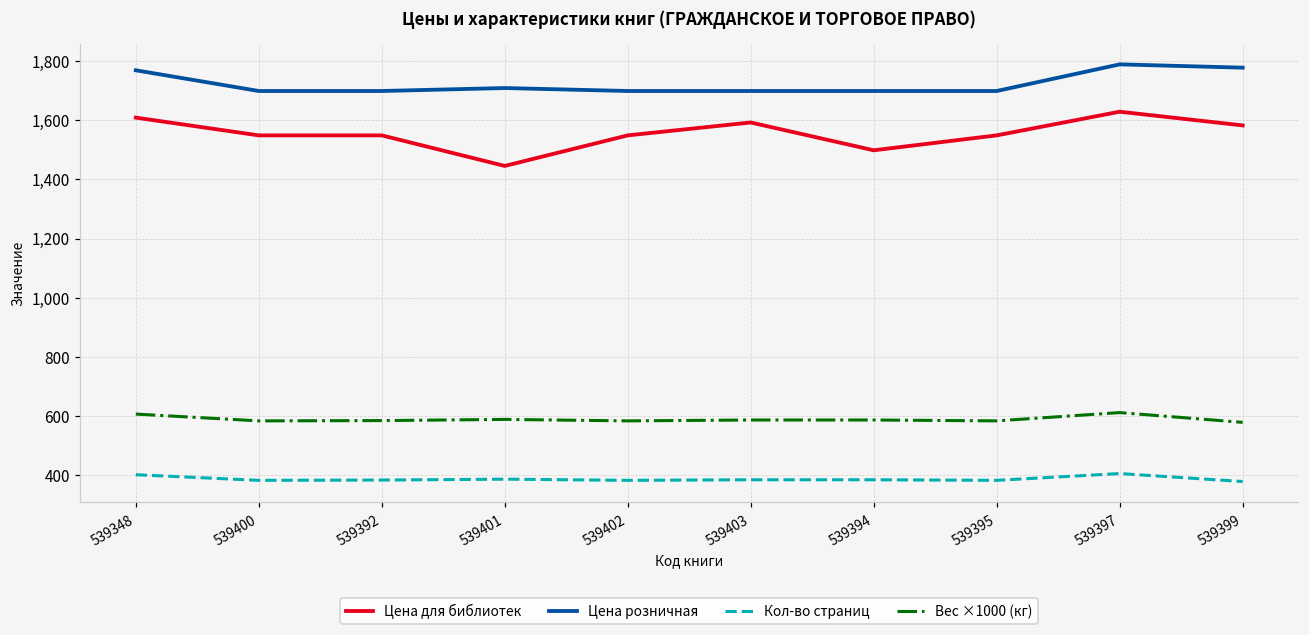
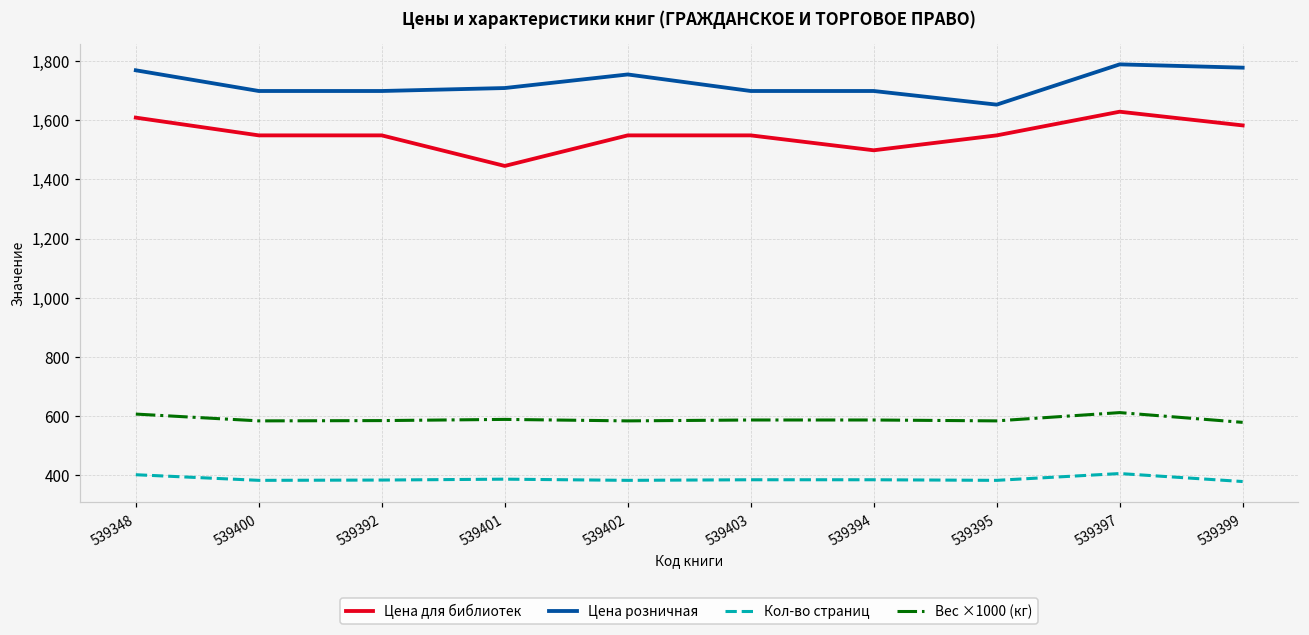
  {
    "Цена для библиотек": {
      "539348": "1,610",
      "539400": "1,550",
      "539392": "1,550",
      "539401": "1,450",
      "539402": "1,550",
-     "539403": "1,590",
+     "539403": "1,550",
      "539394": "1,500",
      "539395": "1,550",
      "539397": "1,630",
      "539399": "1,580"
    },
    "Цена розничная": {
      "539348": "1,770",
      "539400": "1,700",
      "539392": "1,700",
      "539401": "1,710",
-     "539402": "1,700",
+     "539402": "1,750",
      "539403": "1,700",
      "539394": "1,700",
-     "539395": "1,700",
+     "539395": "1,650",
      "539397": "1,790",
      "539399": "1,780"
    },
    "Кол-во страниц": {
      "539348": "400",
      "539400": "380",
      "539392": "380",
      "539401": "390",
      "539402": "380",
      "539403": "390",
      "539394": "390",
      "539395": "380",
      "539397": "410",
      "539399": "380"
    },
    "Вес ×1000 (кг)": {
      "539348": "610",
      "539400": "580",
      "539392": "590",
      "539401": "590",
      "539402": "580",
      "539403": "590",
      "539394": "590",
      "539395": "580",
      "539397": "610",
      "539399": "580"
    }
  }
